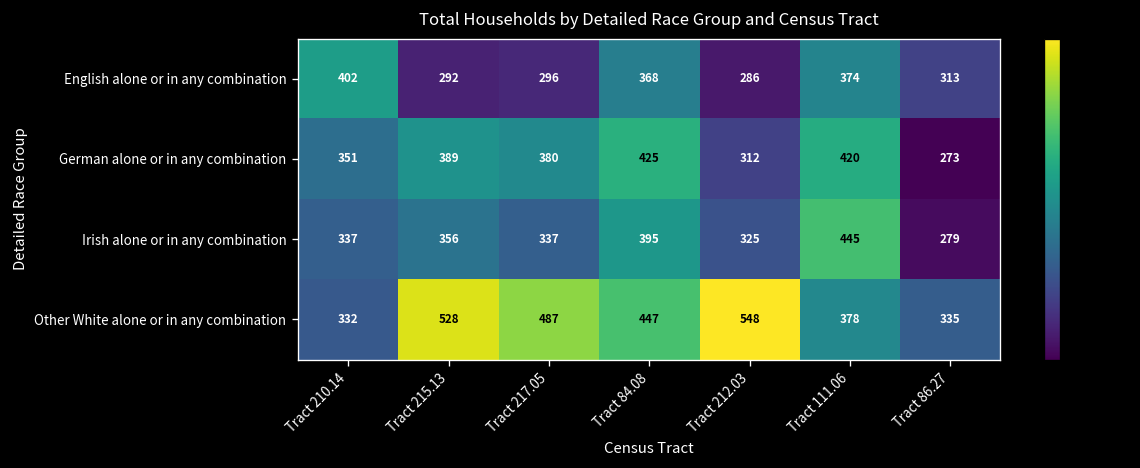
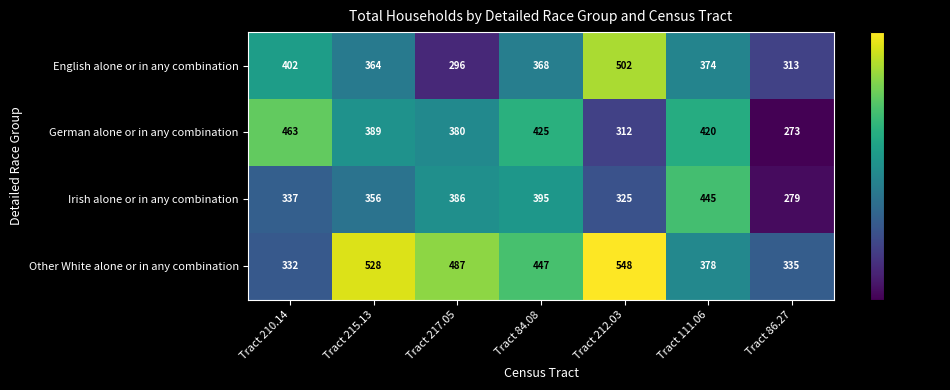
  {
    "English alone or in any combination": {
      "Tract 210.14": 402,
-     "Tract 215.13": 292,
+     "Tract 215.13": 364,
      "Tract 217.05": 296,
      "Tract 84.08": 368,
-     "Tract 212.03": 286,
+     "Tract 212.03": 502,
      "Tract 111.06": 374,
      "Tract 86.27": 313
    },
    "German alone or in any combination": {
-     "Tract 210.14": 351,
+     "Tract 210.14": 463,
      "Tract 215.13": 389,
      "Tract 217.05": 380,
      "Tract 84.08": 425,
      "Tract 212.03": 312,
      "Tract 111.06": 420,
      "Tract 86.27": 273
    },
    "Irish alone or in any combination": {
      "Tract 210.14": 337,
      "Tract 215.13": 356,
-     "Tract 217.05": 337,
+     "Tract 217.05": 386,
      "Tract 84.08": 395,
      "Tract 212.03": 325,
      "Tract 111.06": 445,
      "Tract 86.27": 279
    },
    "Other White alone or in any combination": {
      "Tract 210.14": 332,
      "Tract 215.13": 528,
      "Tract 217.05": 487,
      "Tract 84.08": 447,
      "Tract 212.03": 548,
      "Tract 111.06": 378,
      "Tract 86.27": 335
    }
  }
